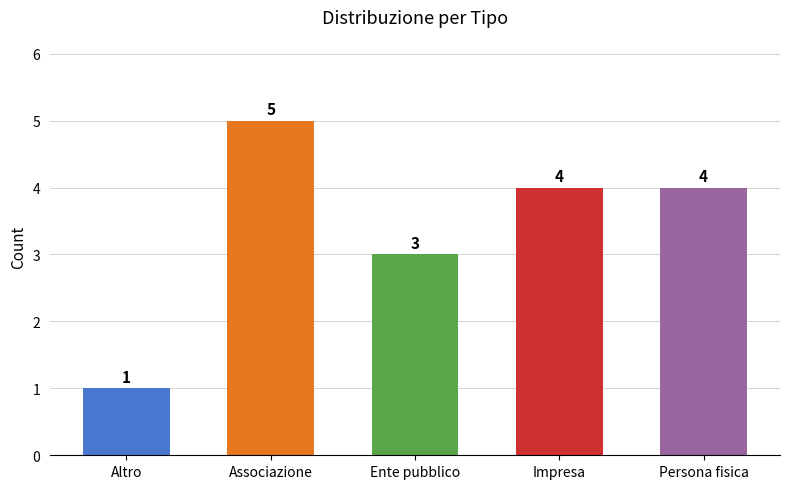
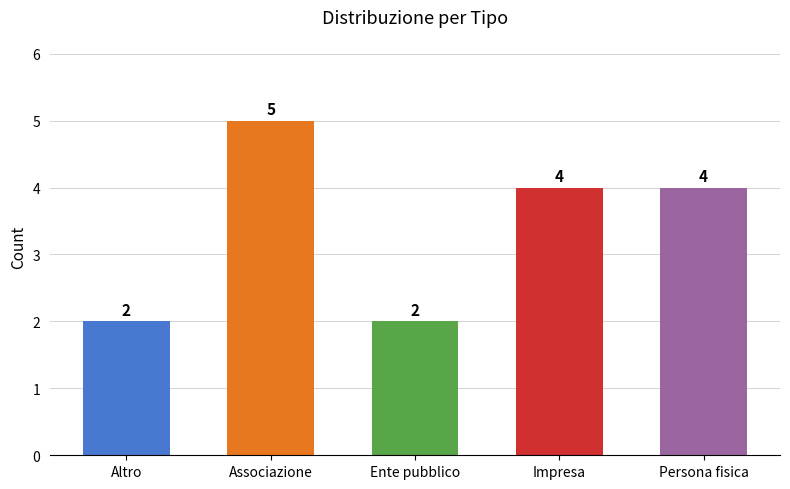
  {
-   "Altro": 1,
+   "Altro": 2,
    "Associazione": 5,
-   "Ente pubblico": 3,
+   "Ente pubblico": 2,
    "Impresa": 4,
    "Persona fisica": 4
  }
